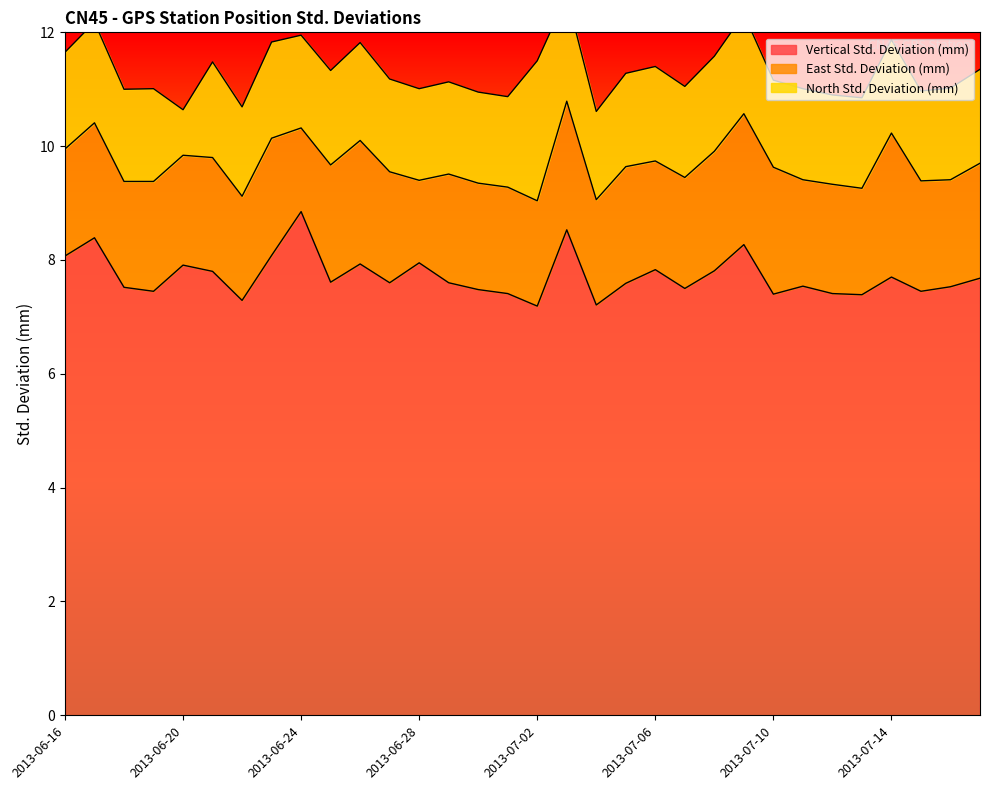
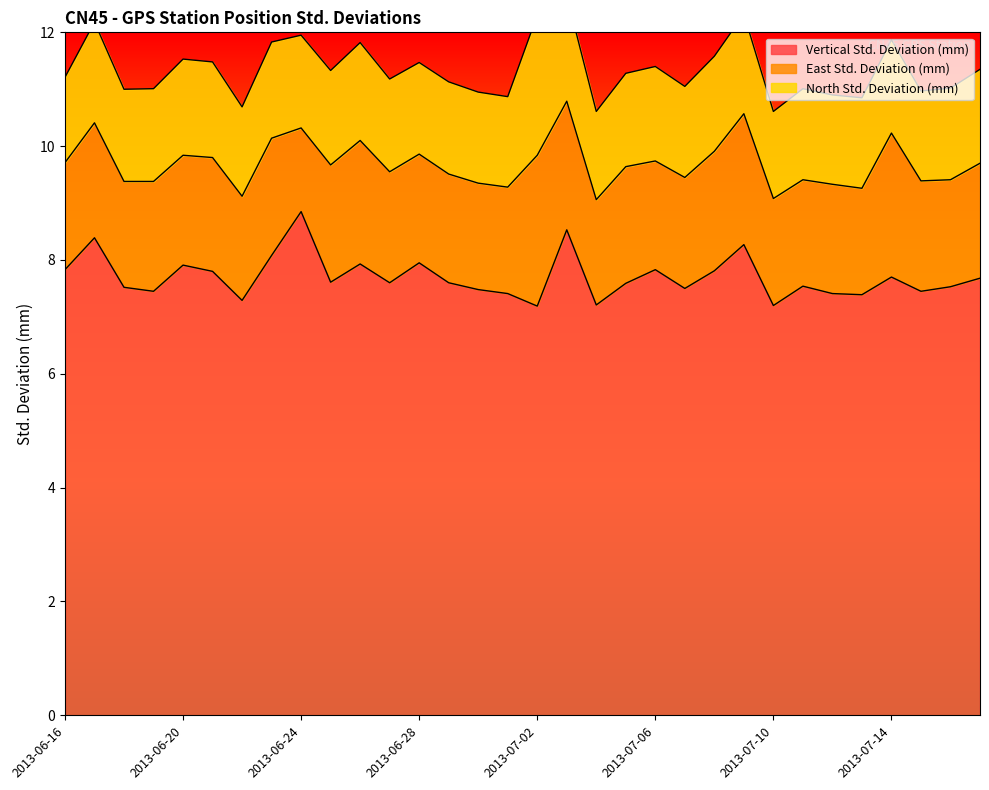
  {
    "Vertical Std. Deviation (mm)": {
-     "2013-06-16": 8.1,
+     "2013-06-16": 7.8,
      "2013-06-20": 7.9,
      "2013-06-24": 8.9,
      "2013-06-28": 8.0,
      "2013-07-02": 7.2,
      "2013-07-06": 7.8,
-     "2013-07-10": 7.4,
+     "2013-07-10": 7.2,
      "2013-07-14": 7.7
    },
    "East Std. Deviation (mm)": {
      "2013-06-16": 1.9,
      "2013-06-20": 1.9,
      "2013-06-24": 1.5,
-     "2013-06-28": 1.5,
-     "2013-07-02": 1.9,
+     "2013-06-28": 1.9,
+     "2013-07-02": 2.6,
      "2013-07-06": 1.9,
-     "2013-07-10": 2.2,
+     "2013-07-10": 1.9,
      "2013-07-14": 2.5
    },
    "North Std. Deviation (mm)": {
-     "2013-06-16": 1.7,
-     "2013-06-20": 0.8,
+     "2013-06-16": 1.5,
+     "2013-06-20": 1.7,
      "2013-06-24": 1.6,
      "2013-06-28": 1.6,
      "2013-07-06": 1.7
    }
  }
